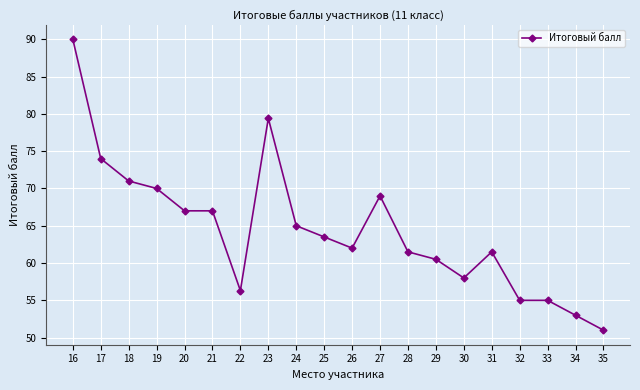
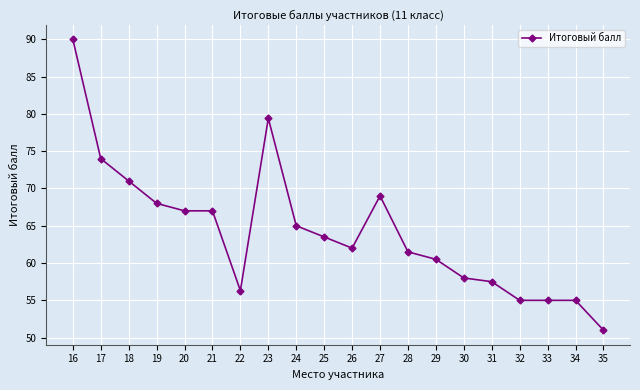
  {
    "16": 90,
    "17": 74,
    "18": 71,
-   "19": 70,
+   "19": 68,
    "20": 67,
    "21": 67,
    "22": 56,
    "23": 79,
    "24": 65,
    "25": 64,
    "26": 62,
    "27": 69,
    "28": 62,
    "29": 61,
    "30": 58,
-   "31": 62,
+   "31": 58,
    "32": 55,
    "33": 55,
-   "34": 53,
+   "34": 55,
    "35": 51
  }
